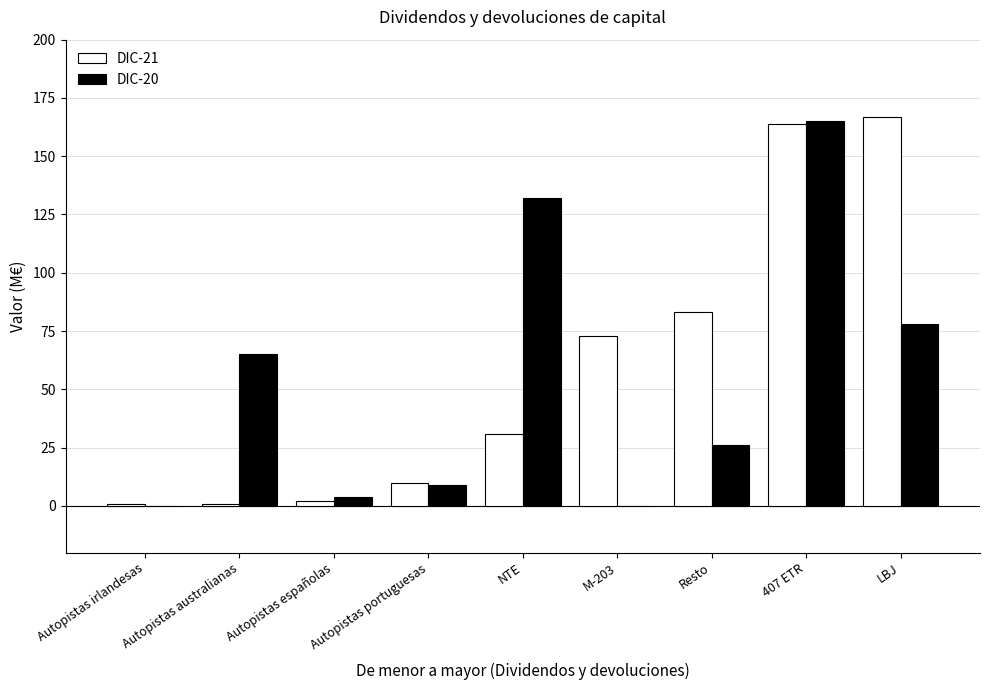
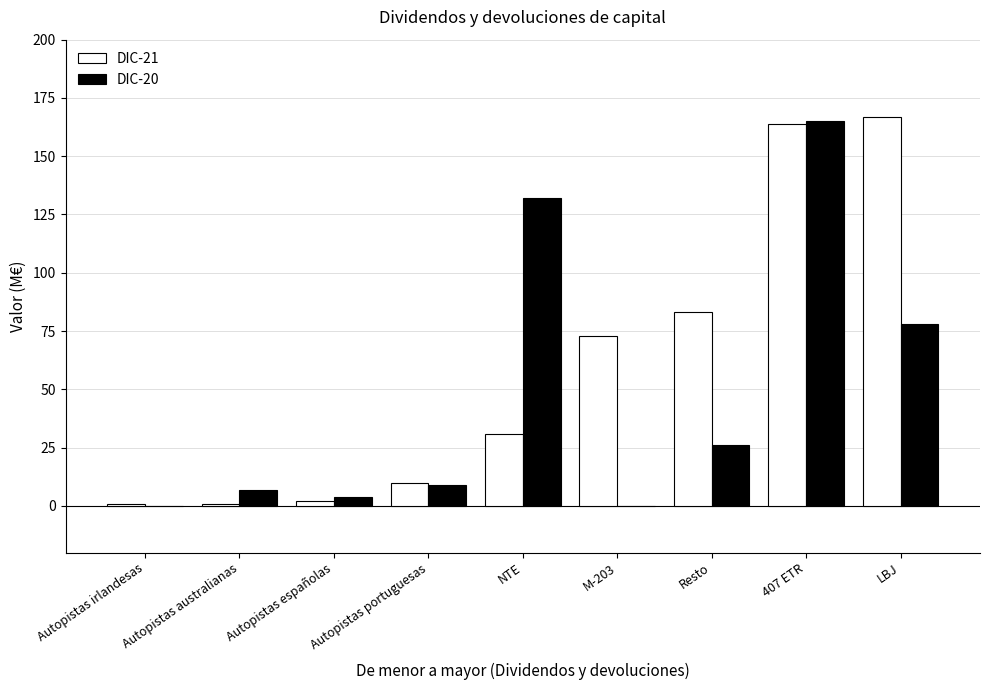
  {
    "DIC-21": {
      "Autopistas españolas": 2,
      "Autopistas portuguesas": 10,
      "NTE": 31,
      "M-203": 73,
      "Resto": 83,
      "407 ETR": 164,
      "LBJ": 167
    },
    "DIC-20": {
      "Autopistas irlandesas": 0,
-     "Autopistas australianas": 65,
+     "Autopistas australianas": 7,
      "Autopistas españolas": 4,
      "Autopistas portuguesas": 9,
      "NTE": 132,
      "M-203": 0,
      "Resto": 26,
      "407 ETR": 165,
      "LBJ": 78
    }
  }
